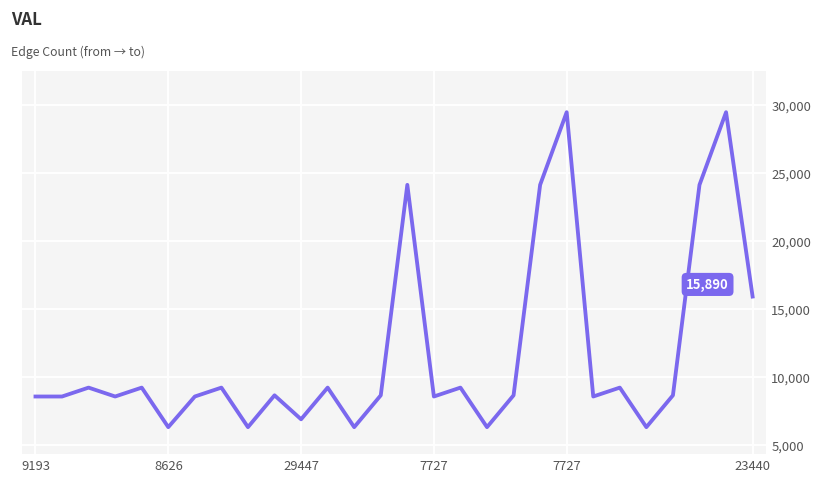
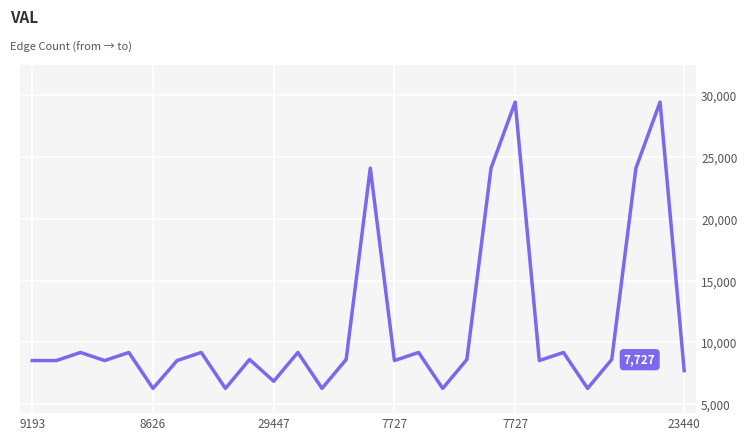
  {
-   "23440": "15,890"
+   "23440": "7,727"
  }
